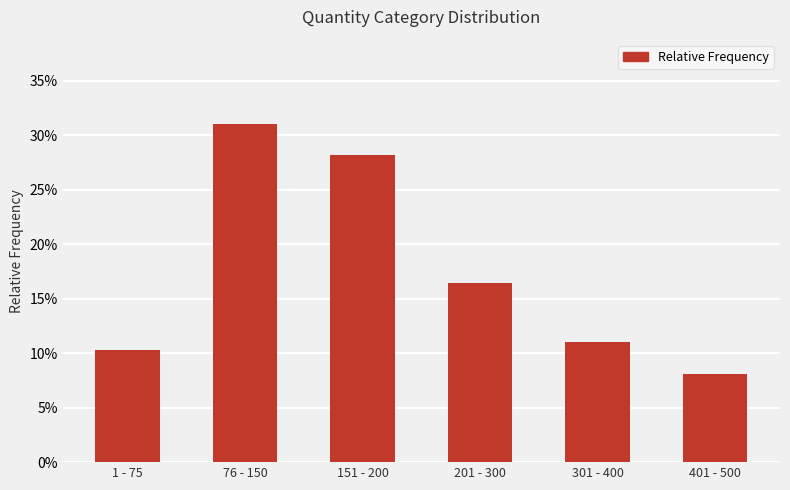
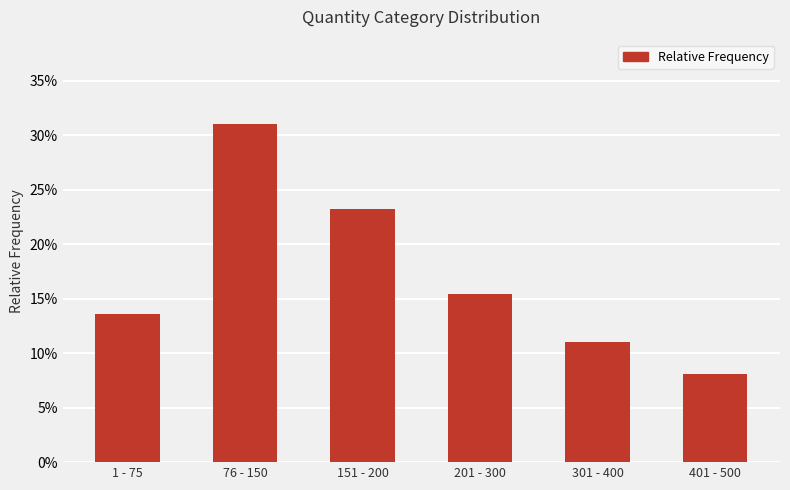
  {
-   "1 - 75": "10.3%",
+   "1 - 75": "13.6%",
    "76 - 150": "31.0%",
-   "151 - 200": "28.2%",
-   "201 - 300": "16.5%",
+   "151 - 200": "23.2%",
+   "201 - 300": "15.4%",
    "301 - 400": "11.0%",
    "401 - 500": "8.1%"
  }
